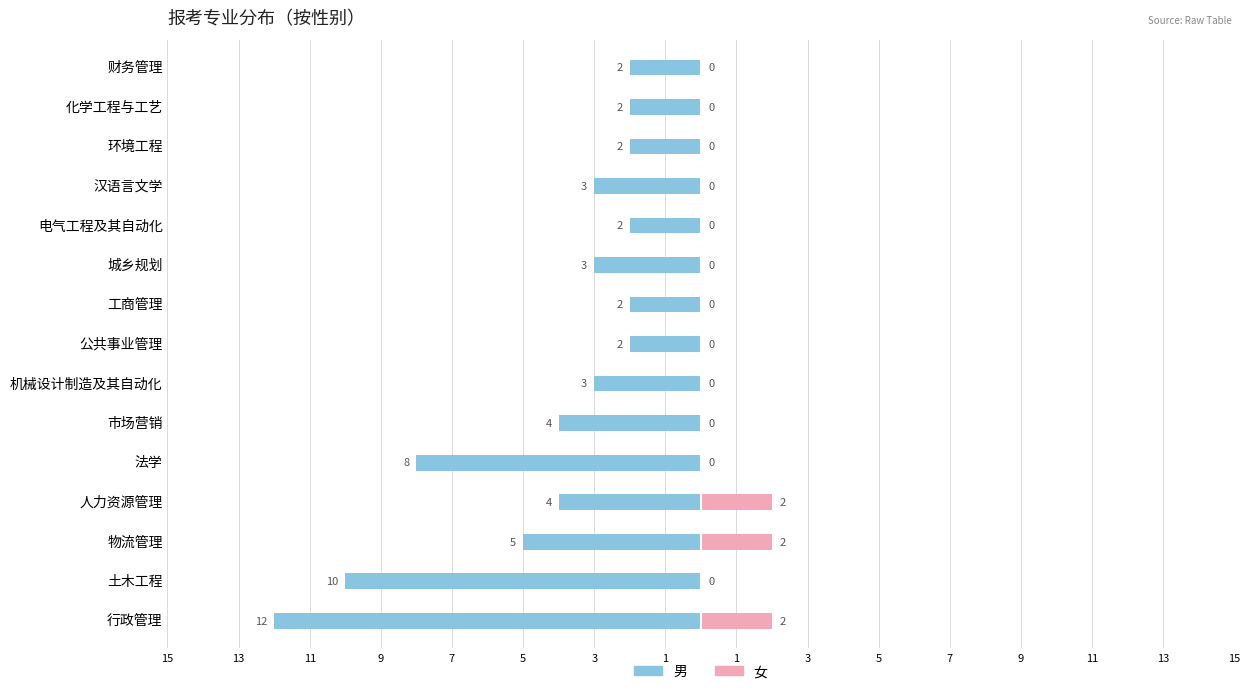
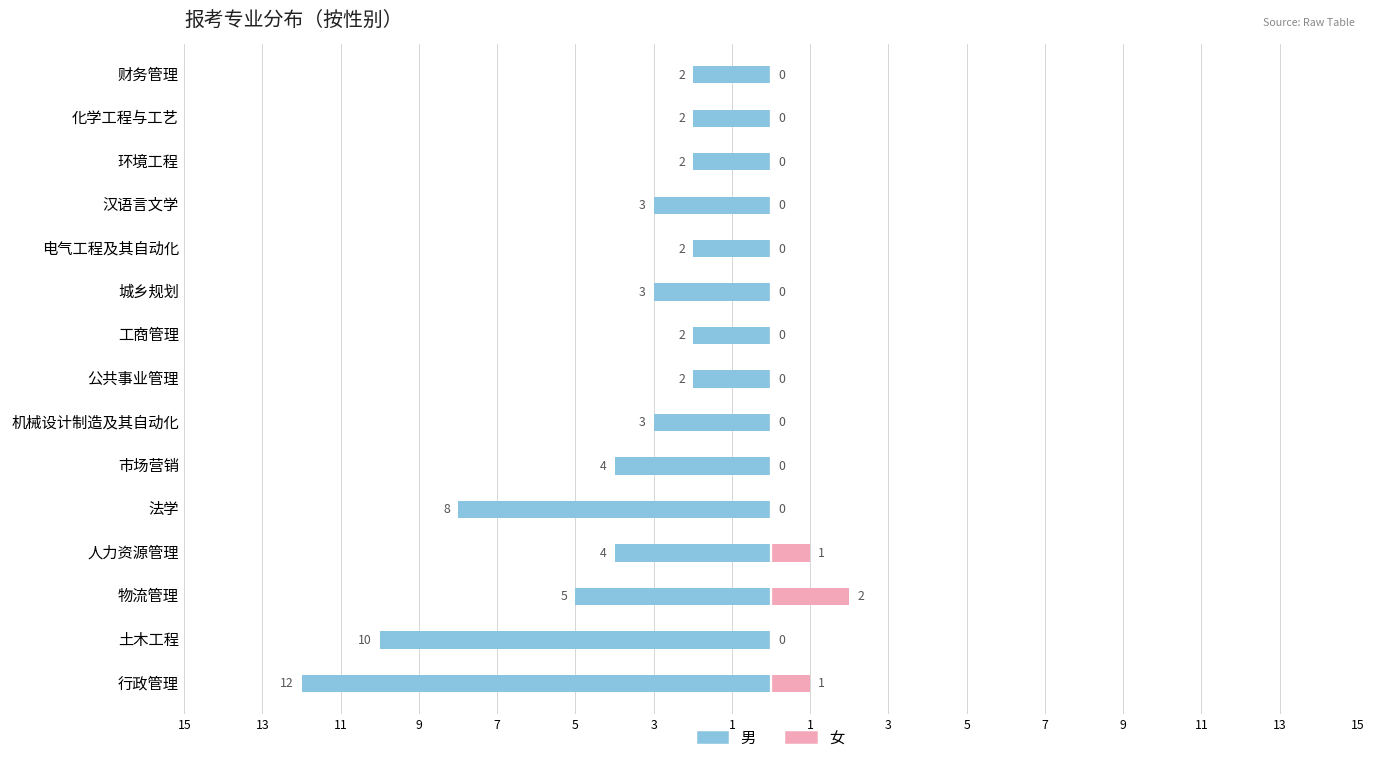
  {
    "女": {
      "财务管理": 0,
      "化学工程与工艺": 0,
      "环境工程": 0,
      "汉语言文学": 0,
      "电气工程及其自动化": 0,
      "城乡规划": 0,
      "工商管理": 0,
      "公共事业管理": 0,
      "机械设计制造及其自动化": 0,
      "市场营销": 0,
      "法学": 0,
-     "人力资源管理": 2,
+     "人力资源管理": 1,
      "物流管理": 2,
      "土木工程": 0,
-     "行政管理": 2
+     "行政管理": 1
    }
  }
